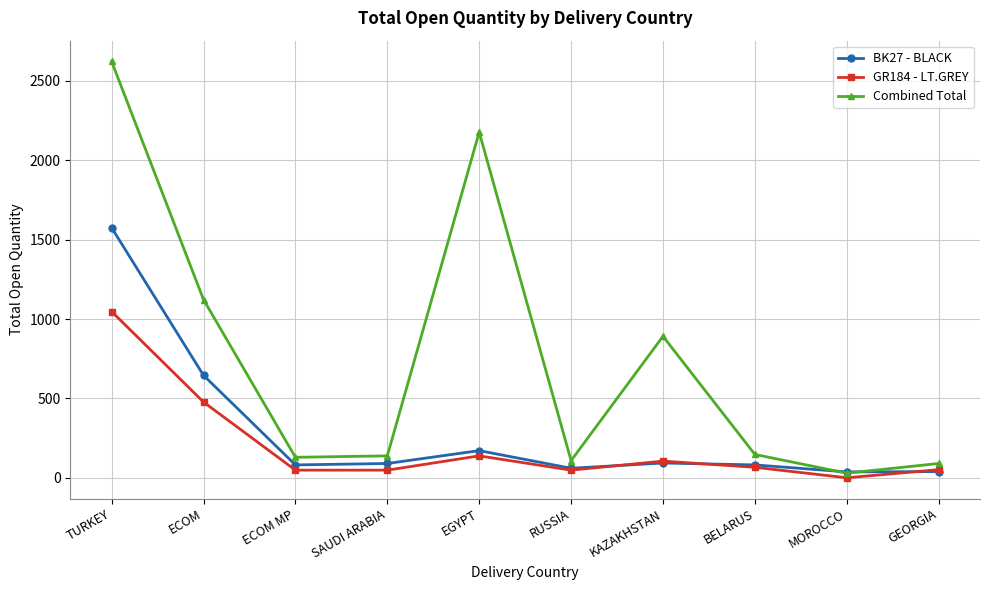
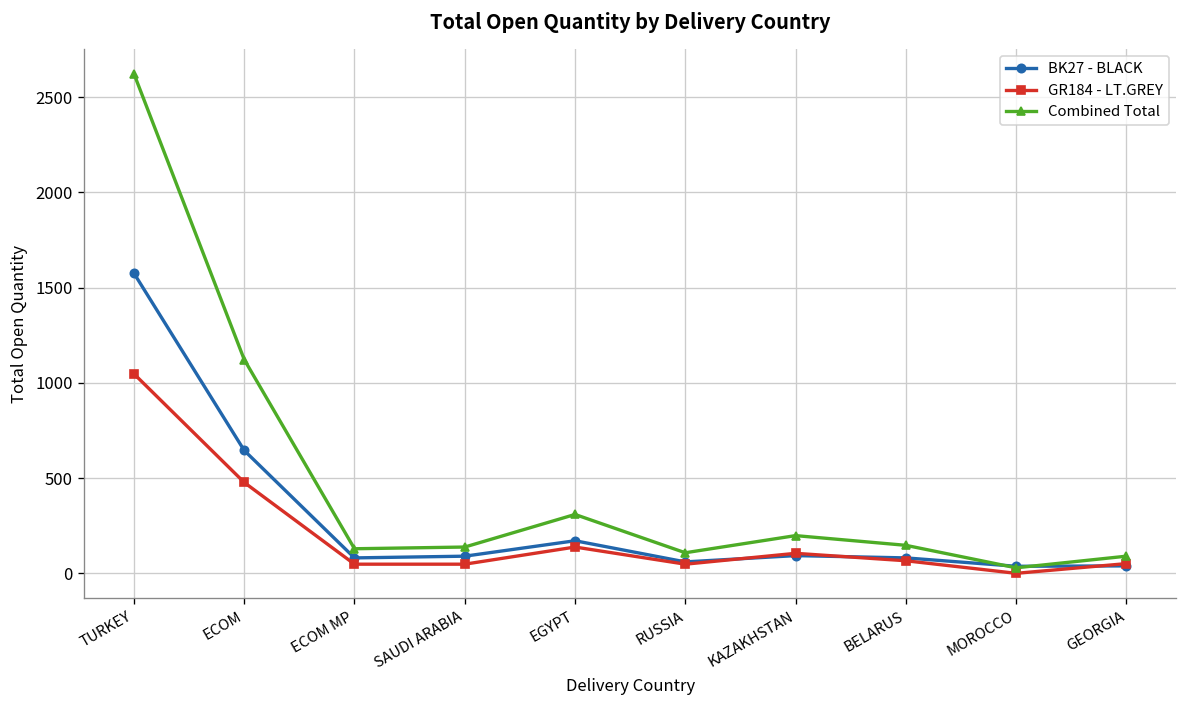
  {
    "BK27 - BLACK": {
      "TURKEY": 1580,
      "ECOM": 650,
      "ECOM MP": 80,
      "SAUDI ARABIA": 90,
      "EGYPT": 170
    },
    "GR184 - LT.GREY": {
      "TURKEY": 1050,
      "ECOM": 480,
      "ECOM MP": 50,
      "SAUDI ARABIA": 50,
      "EGYPT": 140,
      "MOROCCO": 0
    },
    "Combined Total": {
      "TURKEY": 2620,
      "ECOM": 1120,
      "ECOM MP": 130,
      "SAUDI ARABIA": 140,
-     "EGYPT": 2180,
+     "EGYPT": 310,
      "RUSSIA": 110,
-     "KAZAKHSTAN": 890,
+     "KAZAKHSTAN": 200,
      "BELARUS": 150,
      "GEORGIA": 90
    }
  }
